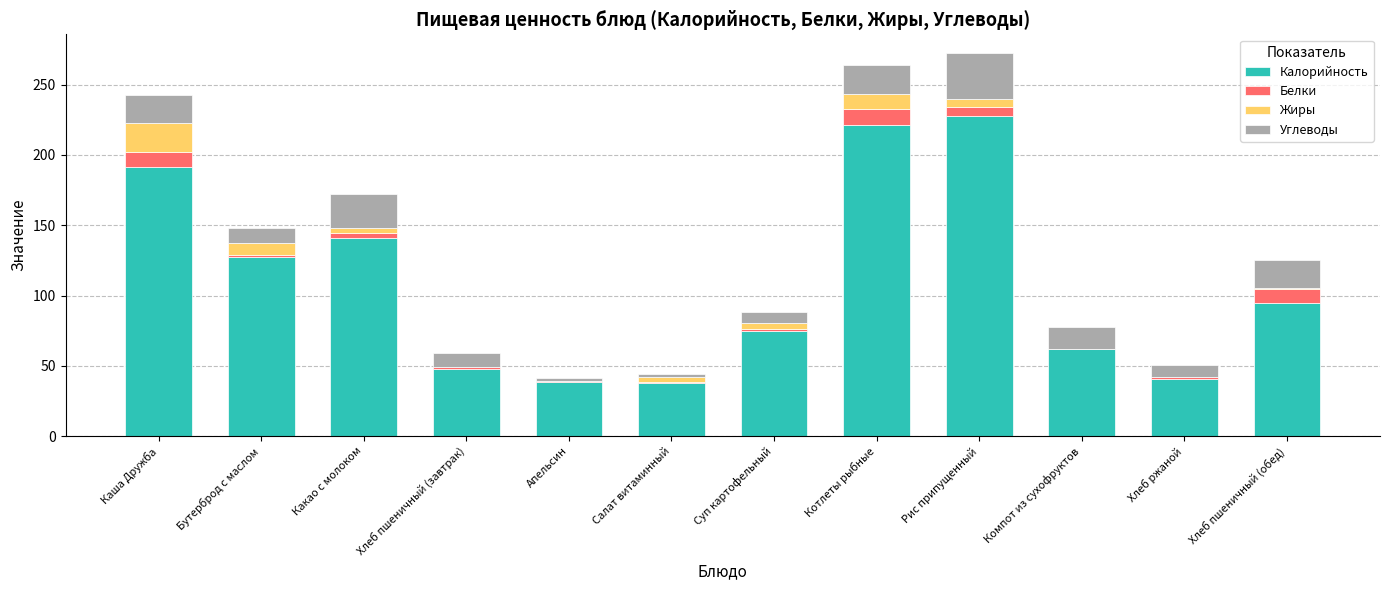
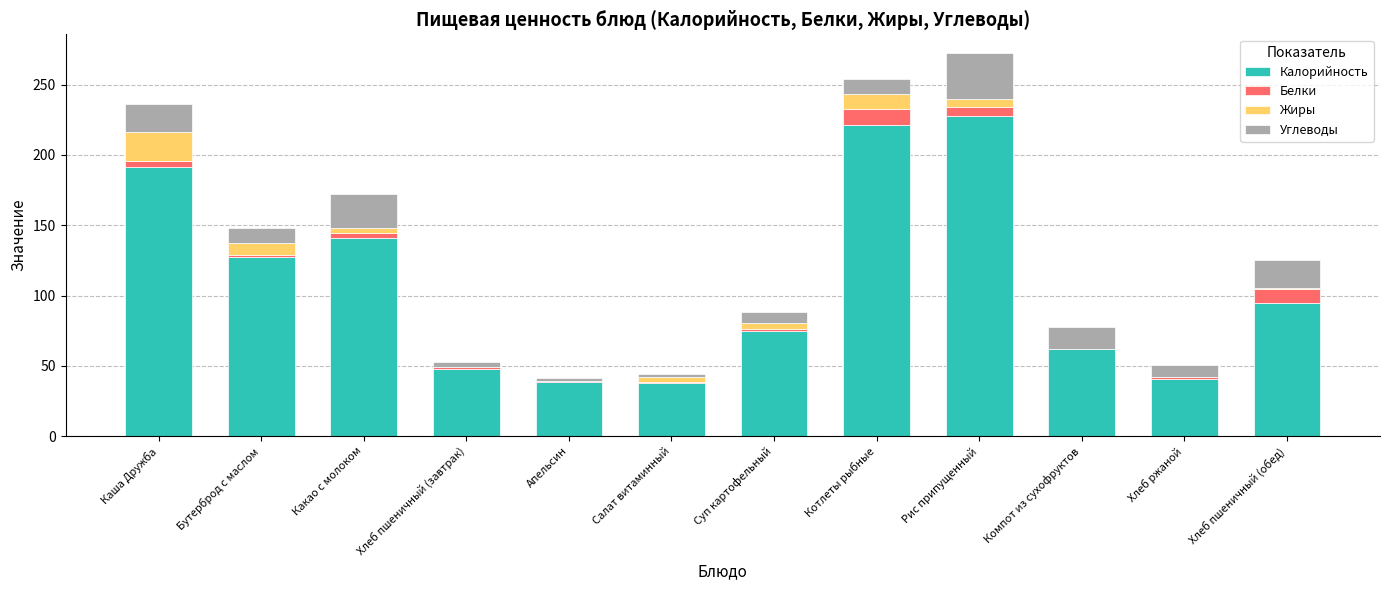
  {
    "Калорийность": {
      "Каша Дружба": 191,
      "Бутерброд с маслом": 127,
      "Какао с молоком": 141,
      "Хлеб пшеничный (завтрак)": 47,
      "Апельсин": 38,
      "Салат витаминный": 38,
      "Суп картофельный": 75,
      "Котлеты рыбные": 221,
      "Рис припущенный": 228,
      "Компот из сухофруктов": 62,
      "Хлеб ржаной": 41,
      "Хлеб пшеничный (обед)": 95
    },
    "Белки": {
-     "Каша Дружба": 11,
+     "Каша Дружба": 4,
      "Какао с молоком": 4,
      "Котлеты рыбные": 12,
      "Рис припущенный": 7,
      "Компот из сухофруктов": 0,
      "Хлеб пшеничный (обед)": 10
    },
    "Жиры": {
      "Каша Дружба": 20,
      "Бутерброд с маслом": 9,
      "Какао с молоком": 3,
      "Салат витаминный": 4,
      "Суп картофельный": 4,
      "Котлеты рыбные": 11,
      "Рис припущенный": 5,
      "Компот из сухофруктов": 0
    },
    "Углеводы": {
      "Каша Дружба": 20,
      "Бутерброд с маслом": 10,
      "Какао с молоком": 24,
-     "Хлеб пшеничный (завтрак)": 10,
+     "Хлеб пшеничный (завтрак)": 4,
      "Апельсин": 2,
      "Салат витаминный": 2,
      "Суп картофельный": 8,
-     "Котлеты рыбные": 21,
+     "Котлеты рыбные": 11,
      "Рис припущенный": 33,
      "Компот из сухофруктов": 16,
      "Хлеб ржаной": 9,
      "Хлеб пшеничный (обед)": 20
    }
  }
